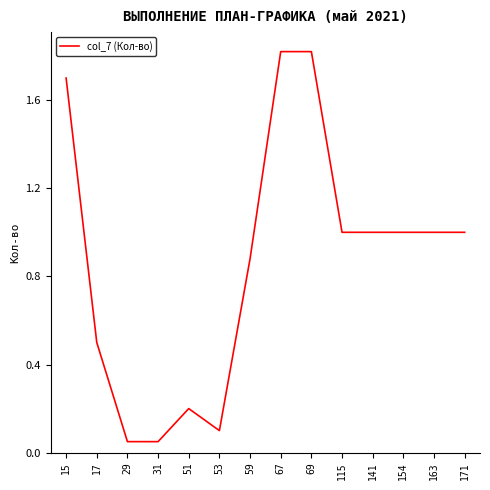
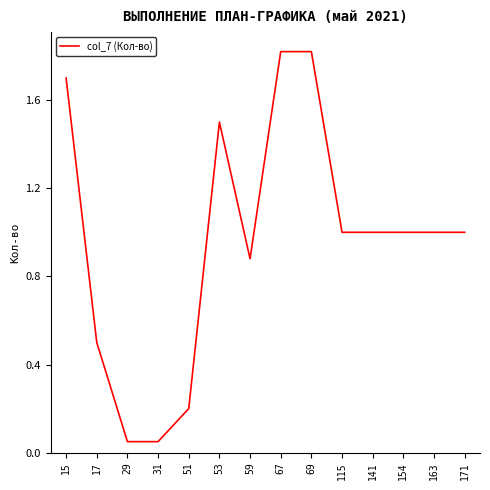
  {
    "15": 1.7,
    "17": 0.5,
    "29": 0.05,
    "31": 0.05,
    "51": 0.2,
-   "53": 0.1,
+   "53": 1.5,
    "59": 0.88,
    "67": 1.82,
    "69": 1.82,
    "115": 1.0,
    "141": 1.0,
    "154": 1.0,
    "163": 1.0,
    "171": 1.0
  }
